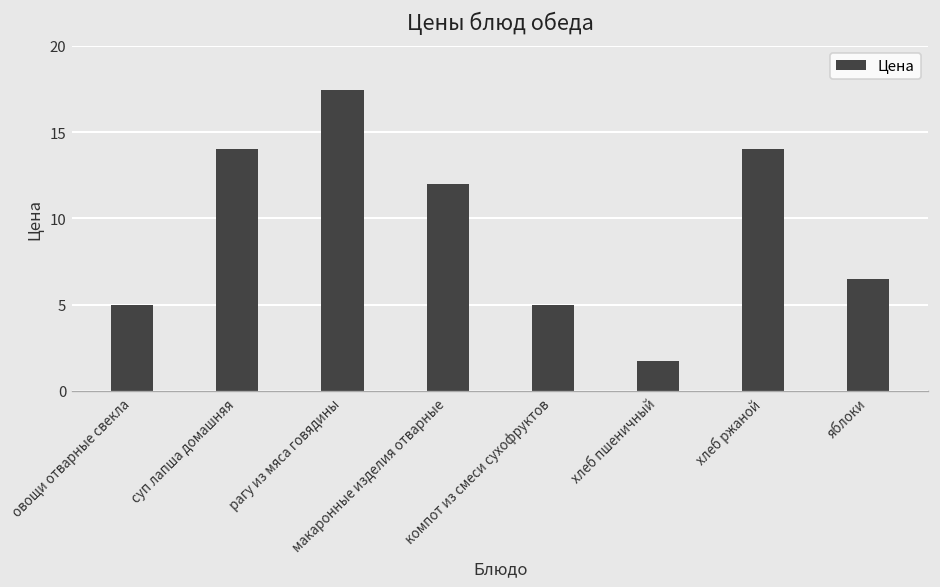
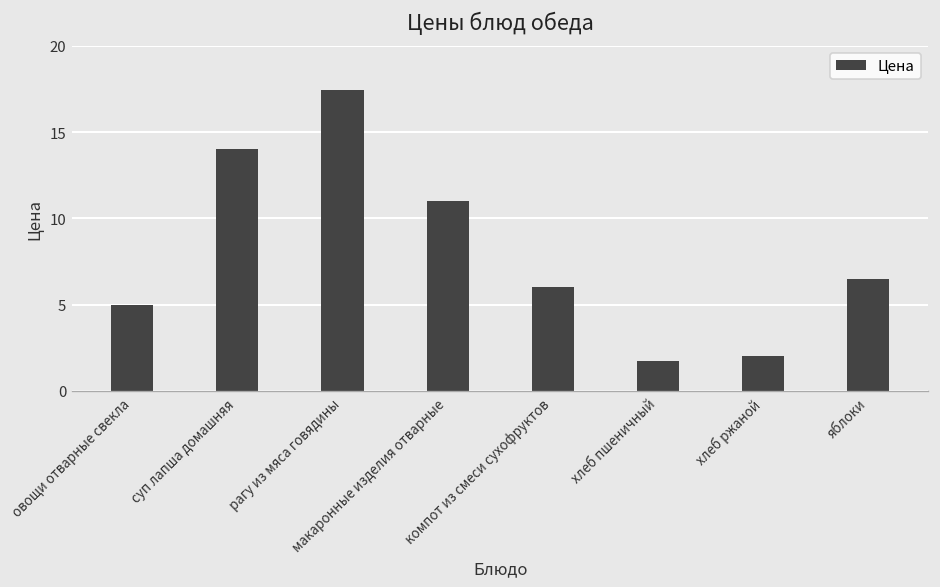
  {
    "овощи отварные свекла": 5,
    "суп лапша домашняя": 14,
    "рагу из мяса говядины": 17.5,
-   "макаронные изделия отварные": 12,
-   "компот из смеси сухофруктов": 5,
+   "макаронные изделия отварные": 11,
+   "компот из смеси сухофруктов": 6,
    "хлеб пшеничный": 1.8,
-   "хлеб ржаной": 14,
+   "хлеб ржаной": 2,
    "яблоки": 6.5
  }
